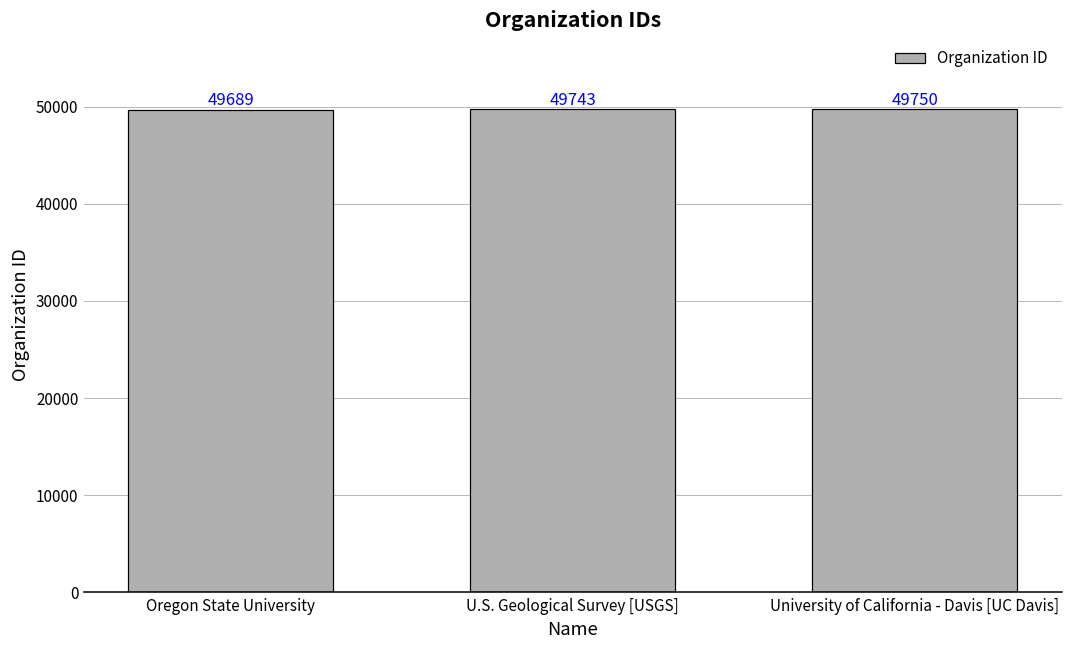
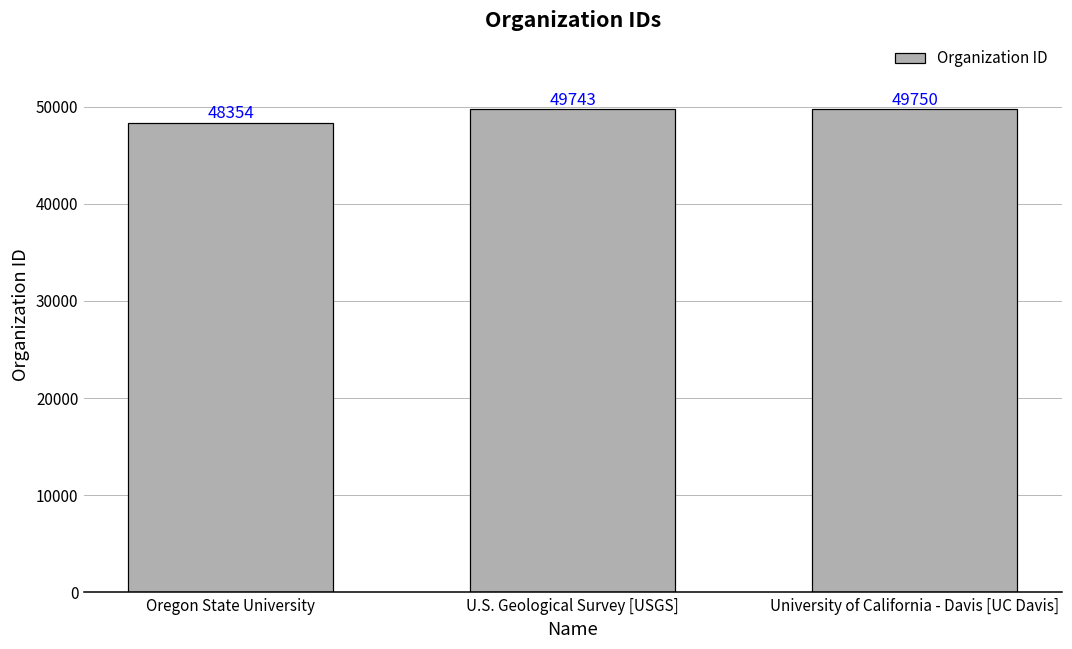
  {
-   "Oregon State University": 49689,
+   "Oregon State University": 48354,
    "U.S. Geological Survey [USGS]": 49743,
    "University of California - Davis [UC Davis]": 49750
  }
